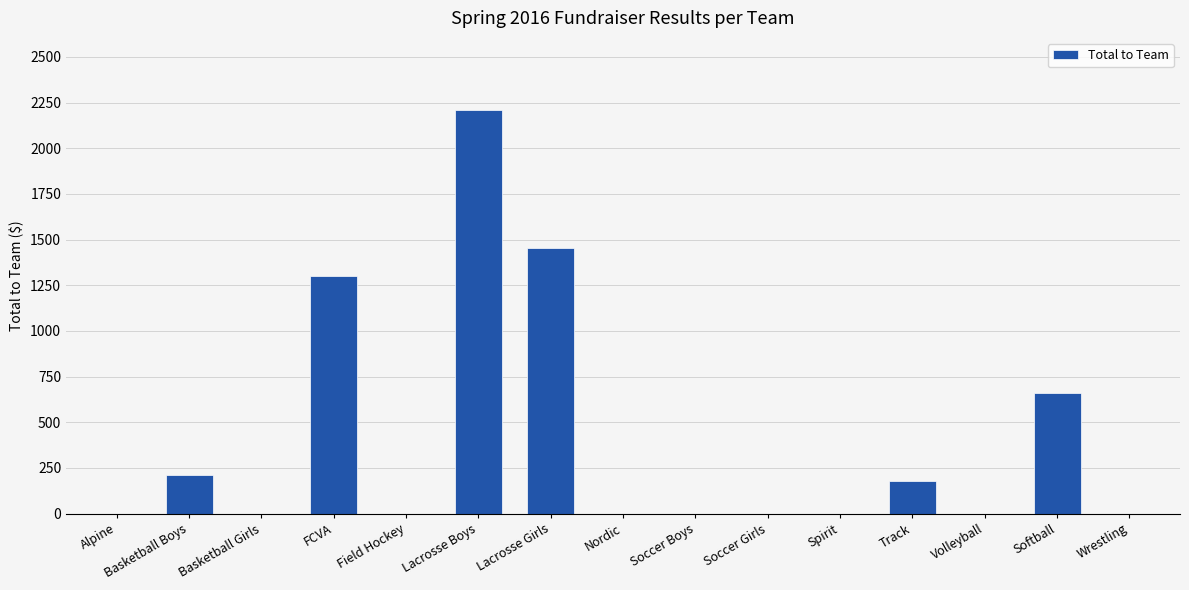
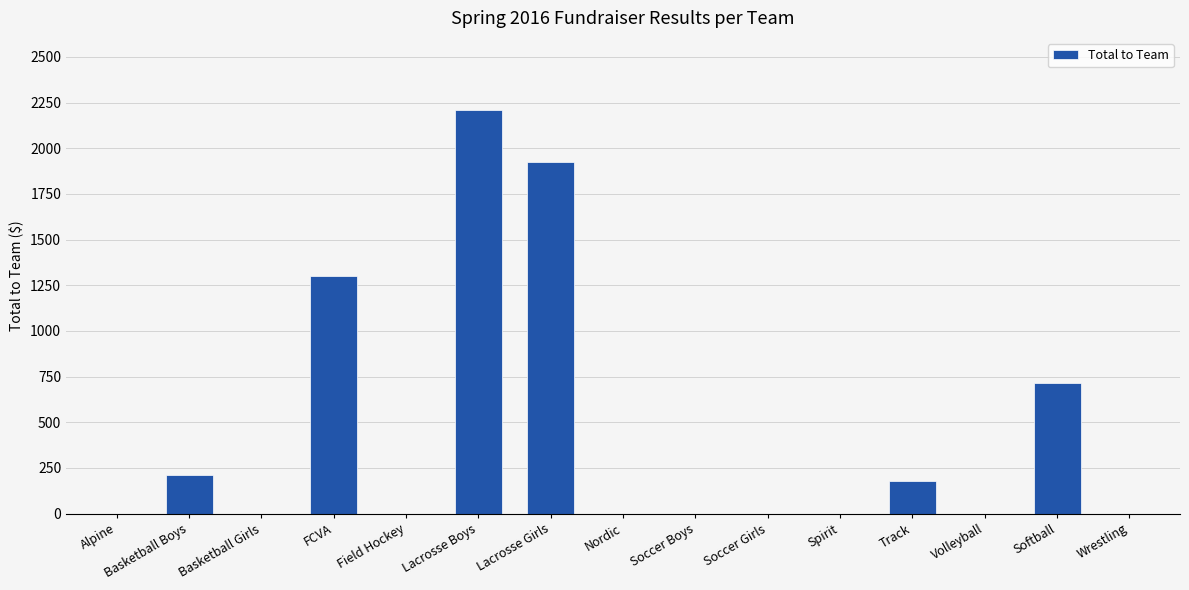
  {
    "Alpine": 0,
    "Basketball Boys": 210,
    "Basketball Girls": 0,
    "FCVA": 1300,
    "Field Hockey": 0,
    "Lacrosse Boys": 2210,
-   "Lacrosse Girls": 1450,
+   "Lacrosse Girls": 1920,
    "Nordic": 0,
    "Soccer Boys": 0,
    "Soccer Girls": 0,
    "Spirit": 0,
    "Track": 180,
    "Volleyball": 0,
-   "Softball": 660,
+   "Softball": 720,
    "Wrestling": 0
  }
